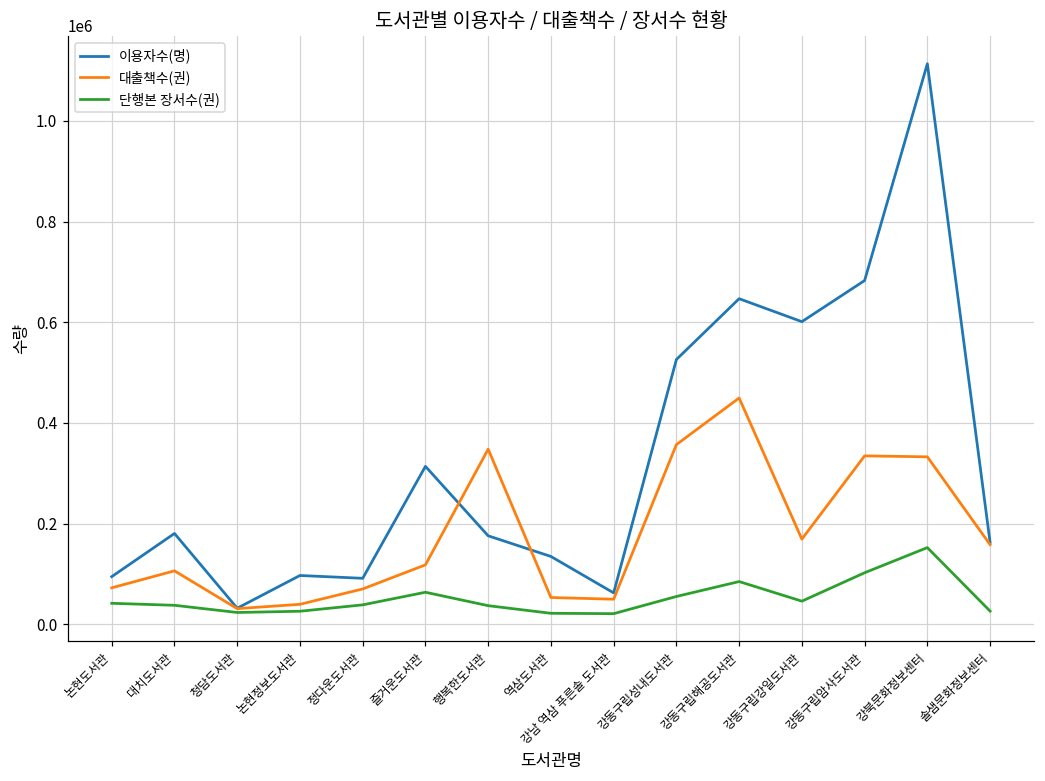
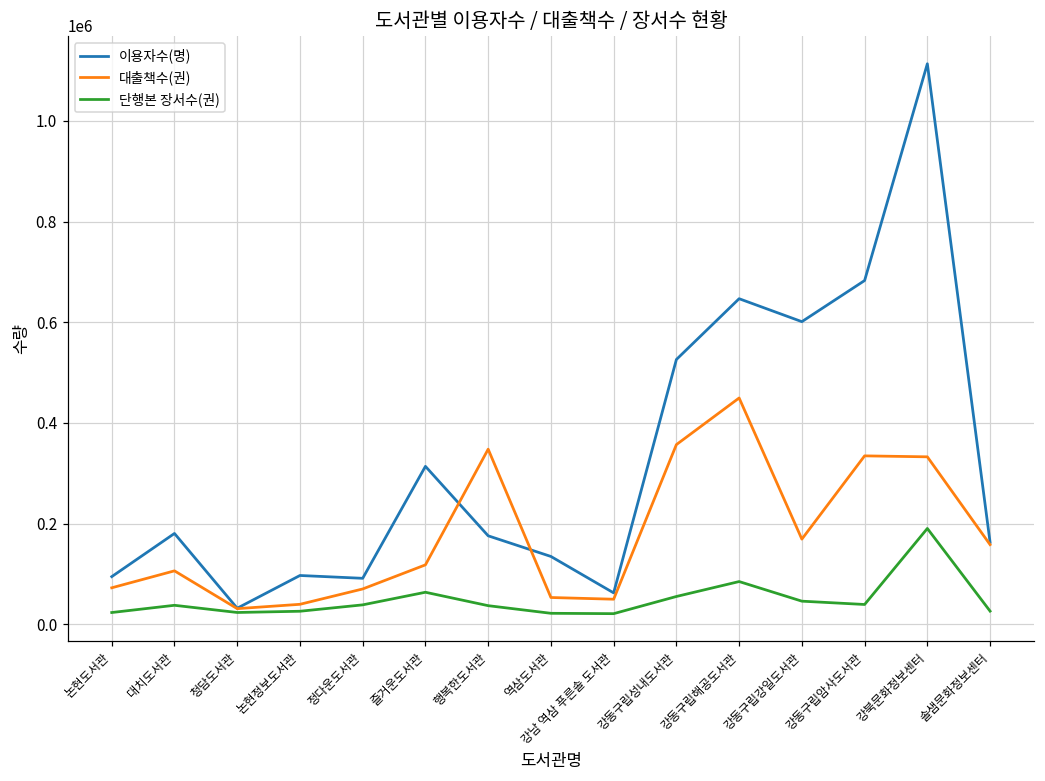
  {
    "이용자수(명)": {
      "논현도서관": 90000,
      "대치도서관": 180000,
      "논현정보도서관": 100000,
      "정다운도서관": 90000,
      "즐거운도서관": 310000,
      "행복한도서관": 180000,
      "역삼도서관": 130000,
      "강남 역삼 푸른솔 도서관": 60000,
      "강동구립성내도서관": 530000,
      "강동구립해공도서관": 650000,
      "강동구립강일도서관": 600000,
      "강동구립암사도서관": 680000,
      "강북문화정보센터": 1110000
    },
    "대출책수(권)": {
      "논현도서관": 70000,
      "대치도서관": 110000,
      "논현정보도서관": 40000,
      "정다운도서관": 70000,
      "즐거운도서관": 120000,
      "행복한도서관": 350000,
      "역삼도서관": 50000,
      "강남 역삼 푸른솔 도서관": 50000,
      "강동구립성내도서관": 360000,
      "강동구립해공도서관": 450000,
      "강동구립강일도서관": 170000,
      "강동구립암사도서관": 330000,
      "강북문화정보센터": 330000
    },
    "단행본 장서수(권)": {
-     "논현도서관": 40000,
+     "논현도서관": 20000,
      "대치도서관": 40000,
      "청담도서관": 20000,
      "논현정보도서관": 30000,
      "정다운도서관": 40000,
      "즐거운도서관": 60000,
      "행복한도서관": 40000,
      "역삼도서관": 20000,
      "강남 역삼 푸른솔 도서관": 20000,
      "강동구립성내도서관": 60000,
      "강동구립해공도서관": 80000,
      "강동구립강일도서관": 50000,
-     "강동구립암사도서관": 100000,
-     "강북문화정보센터": 150000,
+     "강동구립암사도서관": 40000,
+     "강북문화정보센터": 190000,
      "솔샘문화정보센터": 30000
    }
  }
